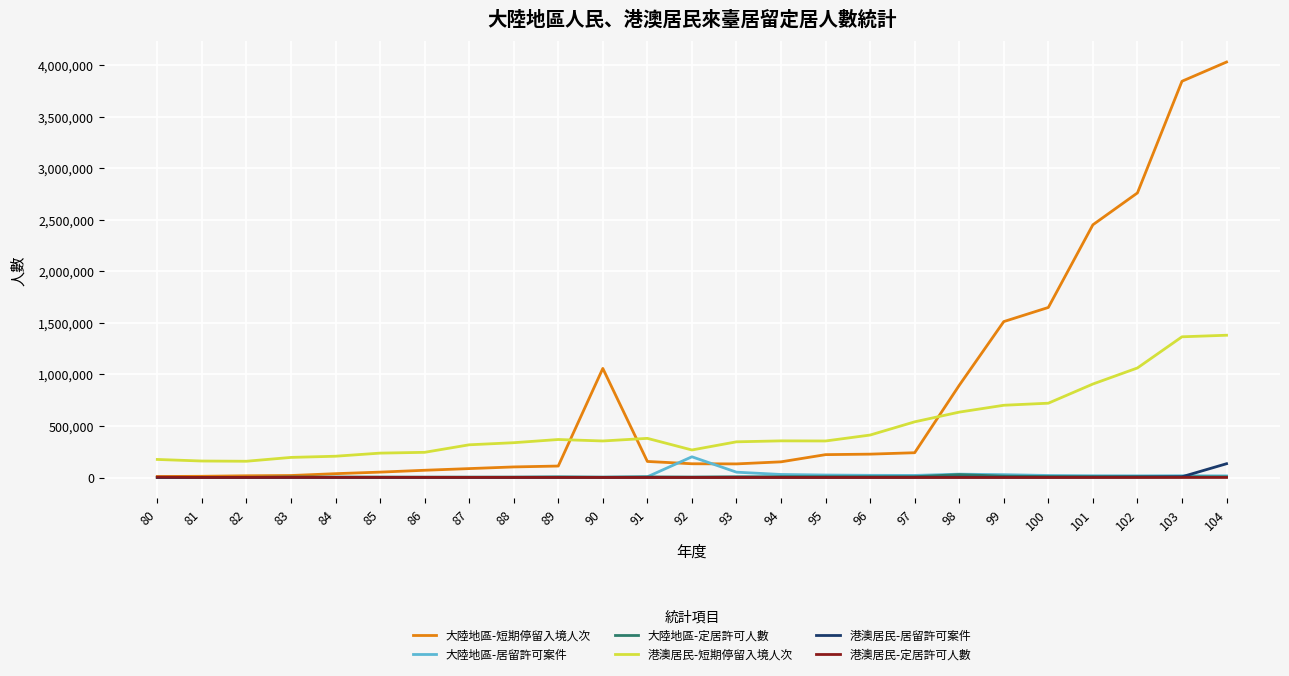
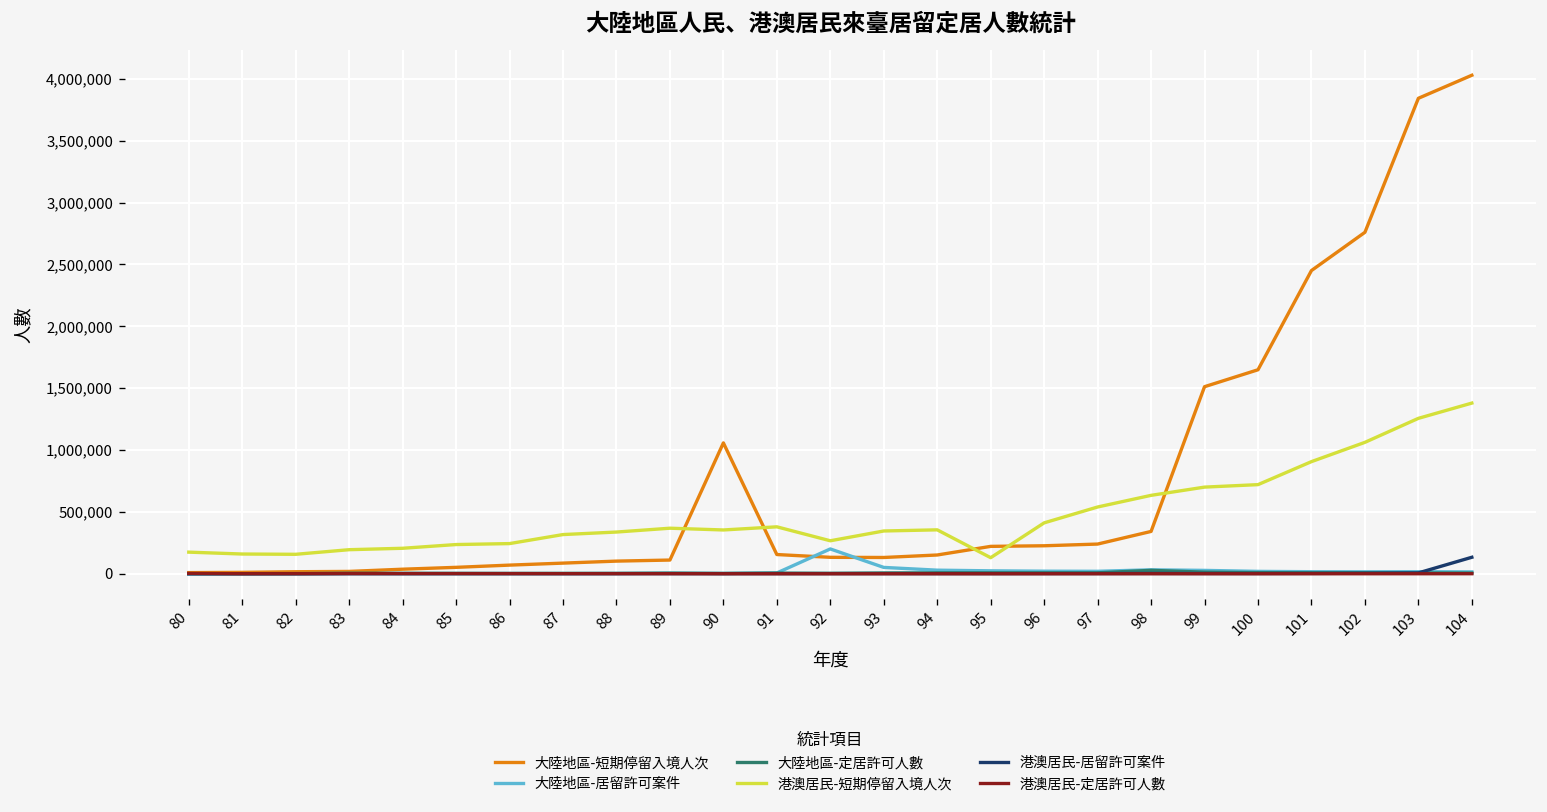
  {
    "大陸地區-短期停留入境人次": {
      "84": "40,000",
      "85": "50,000",
      "86": "70,000",
      "87": "90,000",
      "88": "100,000",
      "89": "110,000",
      "90": "1,060,000",
      "91": "160,000",
      "92": "130,000",
      "93": "130,000",
      "94": "150,000",
      "95": "220,000",
      "96": "230,000",
      "97": "240,000",
-     "98": "890,000",
+     "98": "340,000",
      "99": "1,510,000",
      "100": "1,650,000",
      "101": "2,450,000",
      "102": "2,760,000",
      "103": "3,840,000",
      "104": "4,030,000"
    },
    "大陸地區-居留許可案件": {
      "92": "200,000",
      "93": "50,000"
    },
    "港澳居民-短期停留入境人次": {
      "80": "180,000",
      "81": "160,000",
      "82": "160,000",
      "83": "200,000",
      "84": "210,000",
      "85": "240,000",
      "86": "240,000",
      "87": "320,000",
      "88": "340,000",
      "89": "370,000",
      "90": "350,000",
      "91": "380,000",
      "92": "270,000",
      "93": "350,000",
      "94": "360,000",
-     "95": "350,000",
+     "95": "130,000",
      "96": "410,000",
      "97": "540,000",
      "98": "630,000",
      "99": "700,000",
      "100": "720,000",
      "101": "910,000",
      "102": "1,060,000",
-     "103": "1,360,000",
+     "103": "1,260,000",
      "104": "1,380,000"
    },
    "港澳居民-居留許可案件": {
      "104": "130,000"
    }
  }
